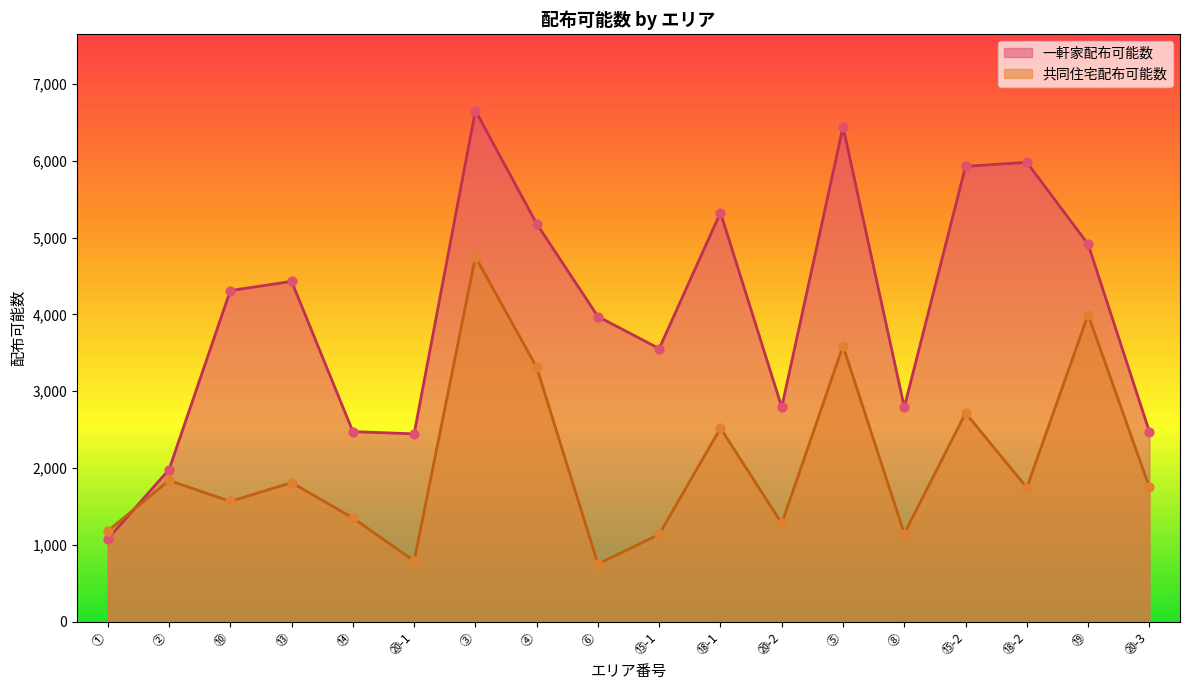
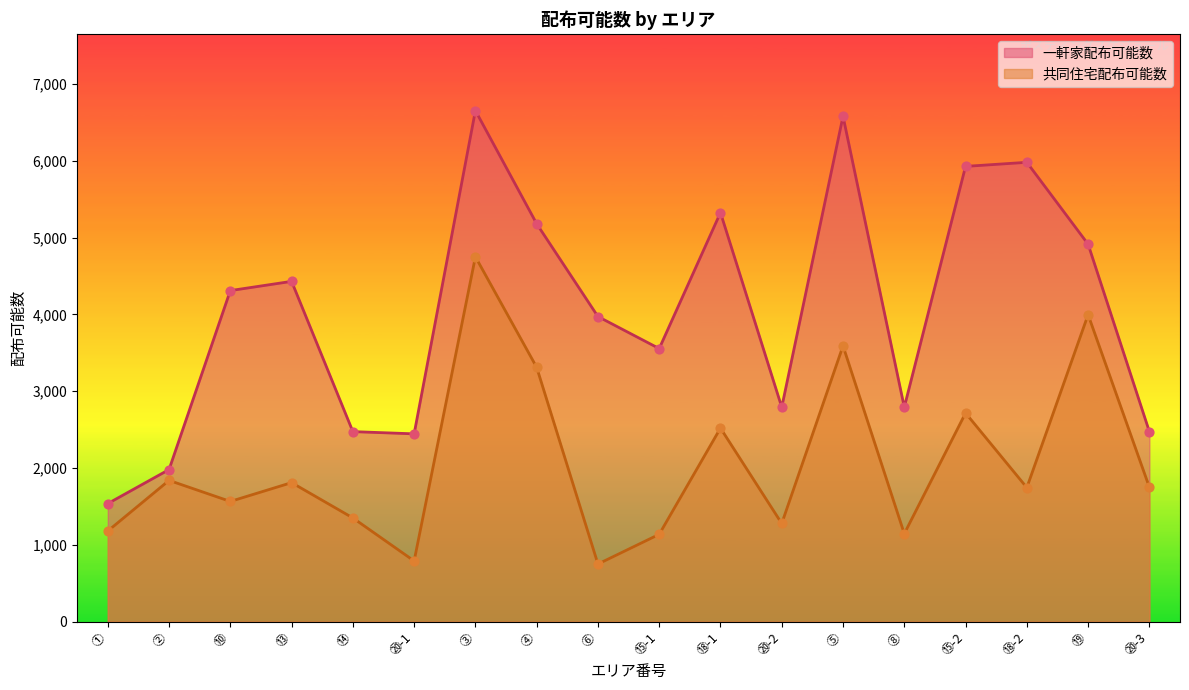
  {
    "一軒家配布可能数": {
-     "①": "1,100",
+     "①": "1,500",
      "②": "2,000",
      "⑩": "4,300",
      "⑬": "4,400",
      "⑭": "2,500",
      "⑳-1": "2,400",
      "③": "6,700",
      "④": "5,200",
      "⑥": "4,000",
      "⑮-1": "3,600",
      "⑱-1": "5,300",
      "⑳-2": "2,800",
-     "⑤": "6,400",
+     "⑤": "6,600",
      "⑧": "2,800",
      "⑮-2": "5,900",
      "⑱-2": "6,000",
      "⑲": "4,900",
      "⑳-3": "2,500"
    },
    "共同住宅配布可能数": {
      "①": "1,200",
      "②": "1,800",
      "⑩": "1,600",
      "⑬": "1,800",
      "⑭": "1,400",
      "⑳-1": "800",
      "③": "4,800",
      "④": "3,300",
      "⑥": "800",
      "⑮-1": "1,100",
      "⑱-1": "2,500",
      "⑳-2": "1,300",
      "⑤": "3,600",
      "⑧": "1,100",
      "⑮-2": "2,700",
      "⑱-2": "1,700",
      "⑲": "4,000",
      "⑳-3": "1,800"
    }
  }
